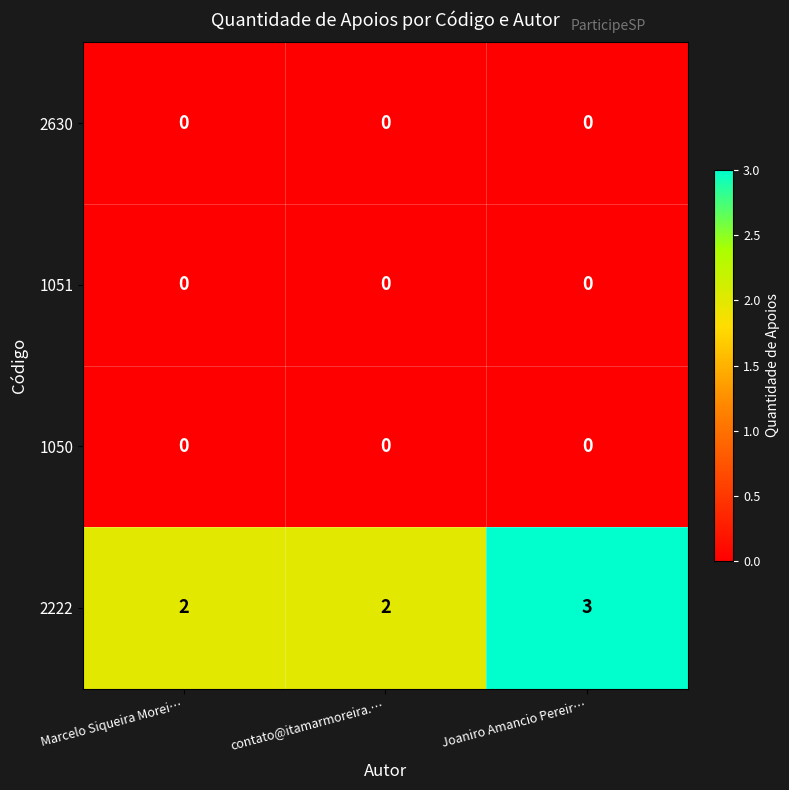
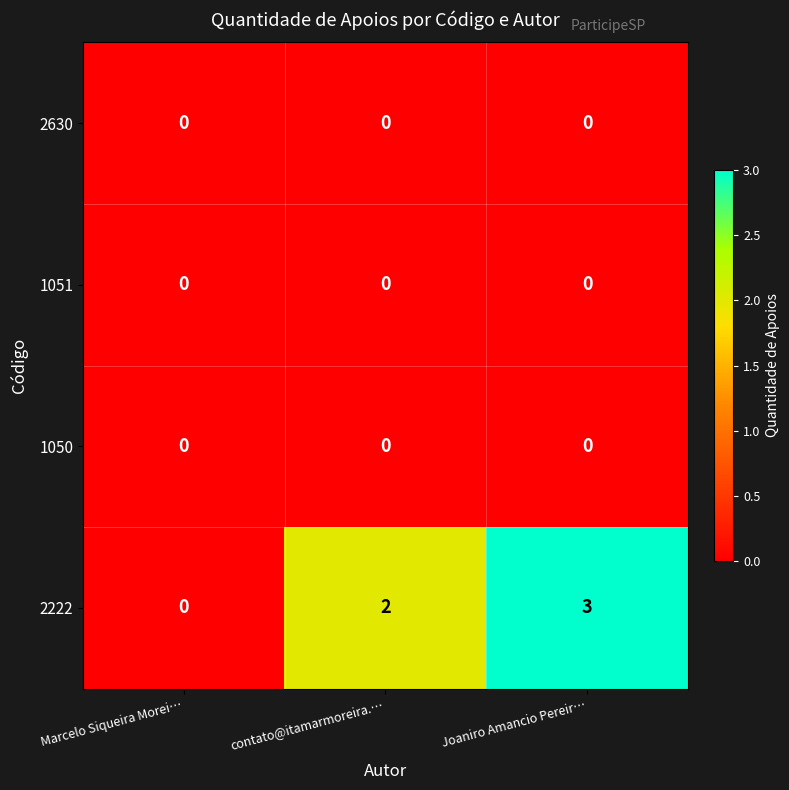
  {
    "2630": {
      "Marcelo Siqueira Morei…": 0,
      "contato@itamarmoreira.…": 0,
      "Joaniro Amancio Pereir…": 0
    },
    "1051": {
      "Marcelo Siqueira Morei…": 0,
      "contato@itamarmoreira.…": 0,
      "Joaniro Amancio Pereir…": 0
    },
    "1050": {
      "Marcelo Siqueira Morei…": 0,
      "contato@itamarmoreira.…": 0,
      "Joaniro Amancio Pereir…": 0
    },
    "2222": {
-     "Marcelo Siqueira Morei…": 2,
+     "Marcelo Siqueira Morei…": 0,
      "contato@itamarmoreira.…": 2,
      "Joaniro Amancio Pereir…": 3
    }
  }
